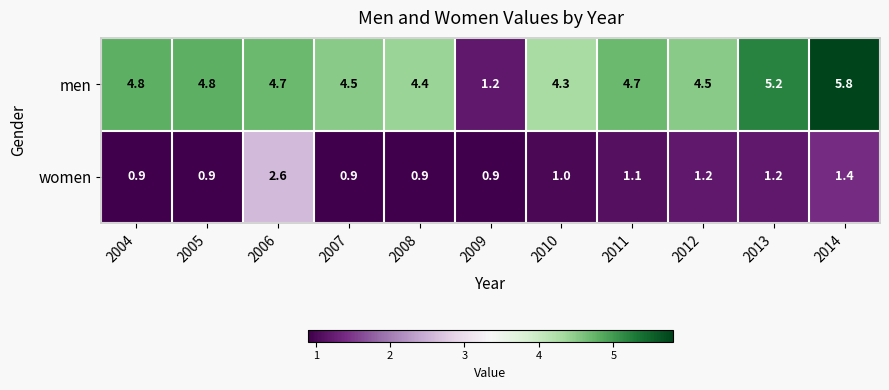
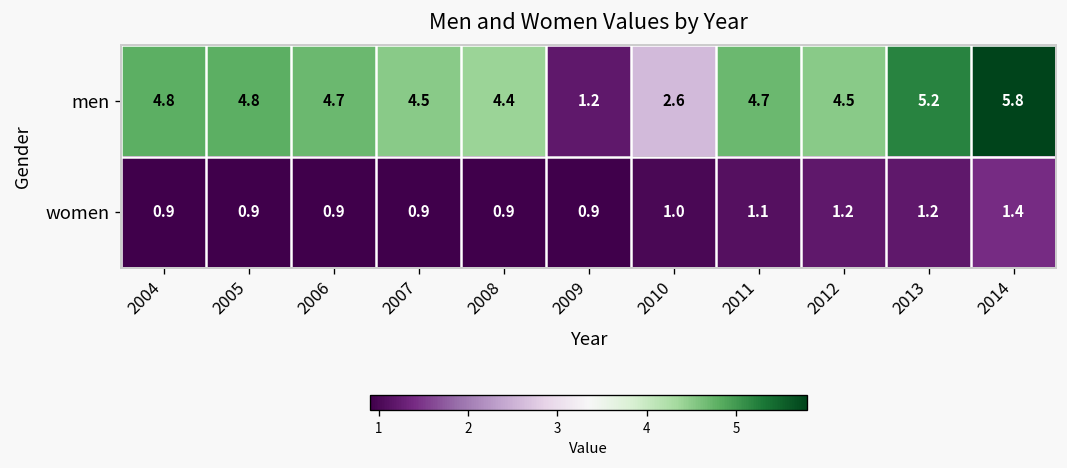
  {
    "men": {
      "2004": 4.8,
      "2005": 4.8,
      "2006": 4.7,
      "2007": 4.5,
      "2008": 4.4,
      "2009": 1.2,
-     "2010": 4.3,
+     "2010": 2.6,
      "2011": 4.7,
      "2012": 4.5,
      "2013": 5.2,
      "2014": 5.8
    },
    "women": {
      "2004": 0.9,
      "2005": 0.9,
-     "2006": 2.6,
+     "2006": 0.9,
      "2007": 0.9,
      "2008": 0.9,
      "2009": 0.9,
      "2010": 1.0,
      "2011": 1.1,
      "2012": 1.2,
      "2013": 1.2,
      "2014": 1.4
    }
  }
